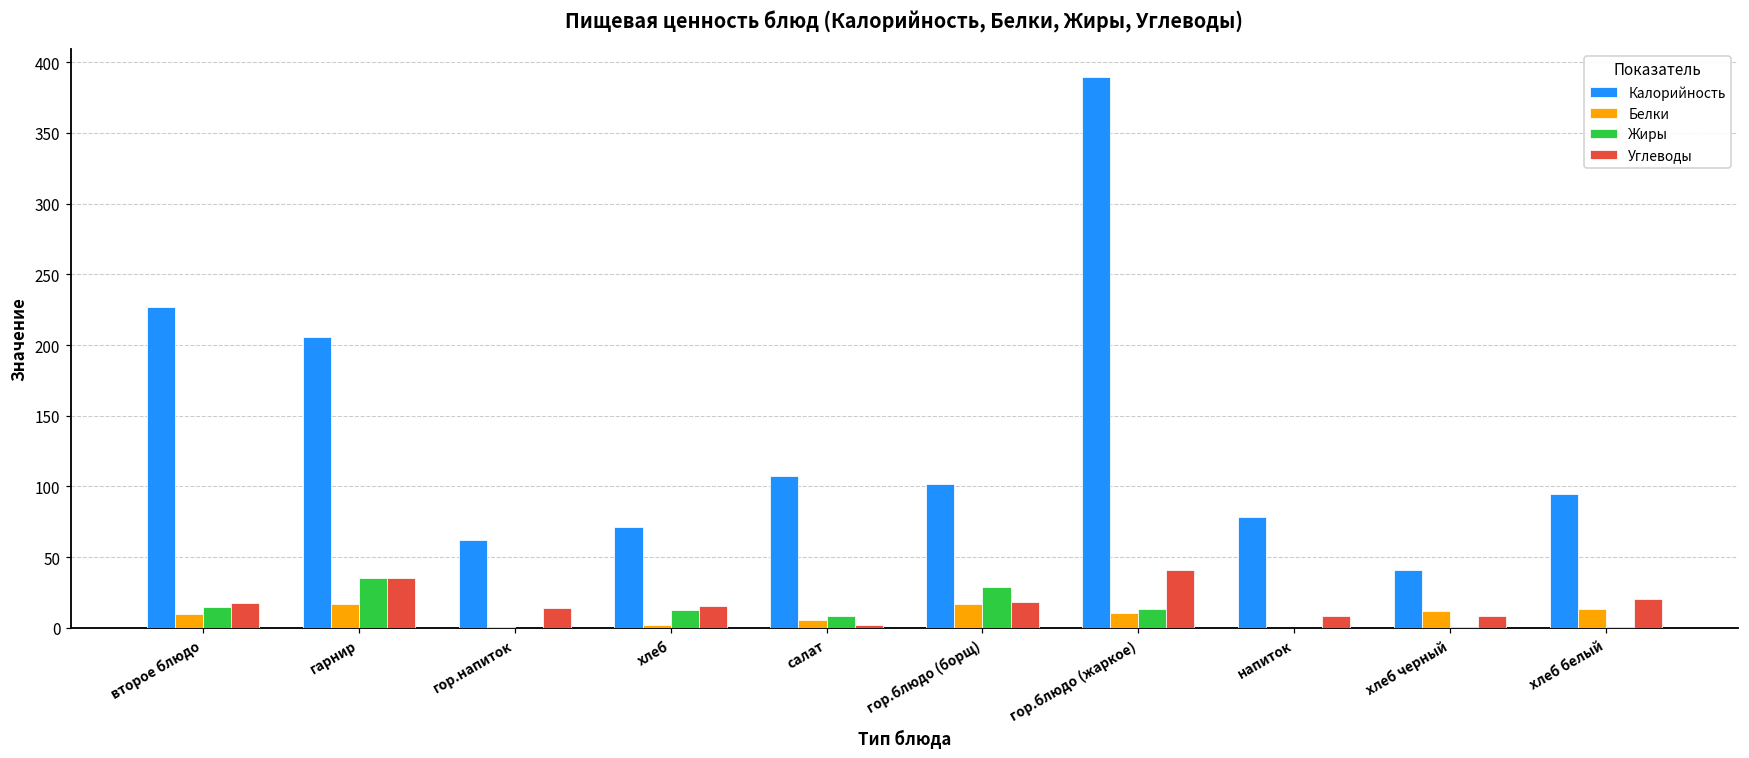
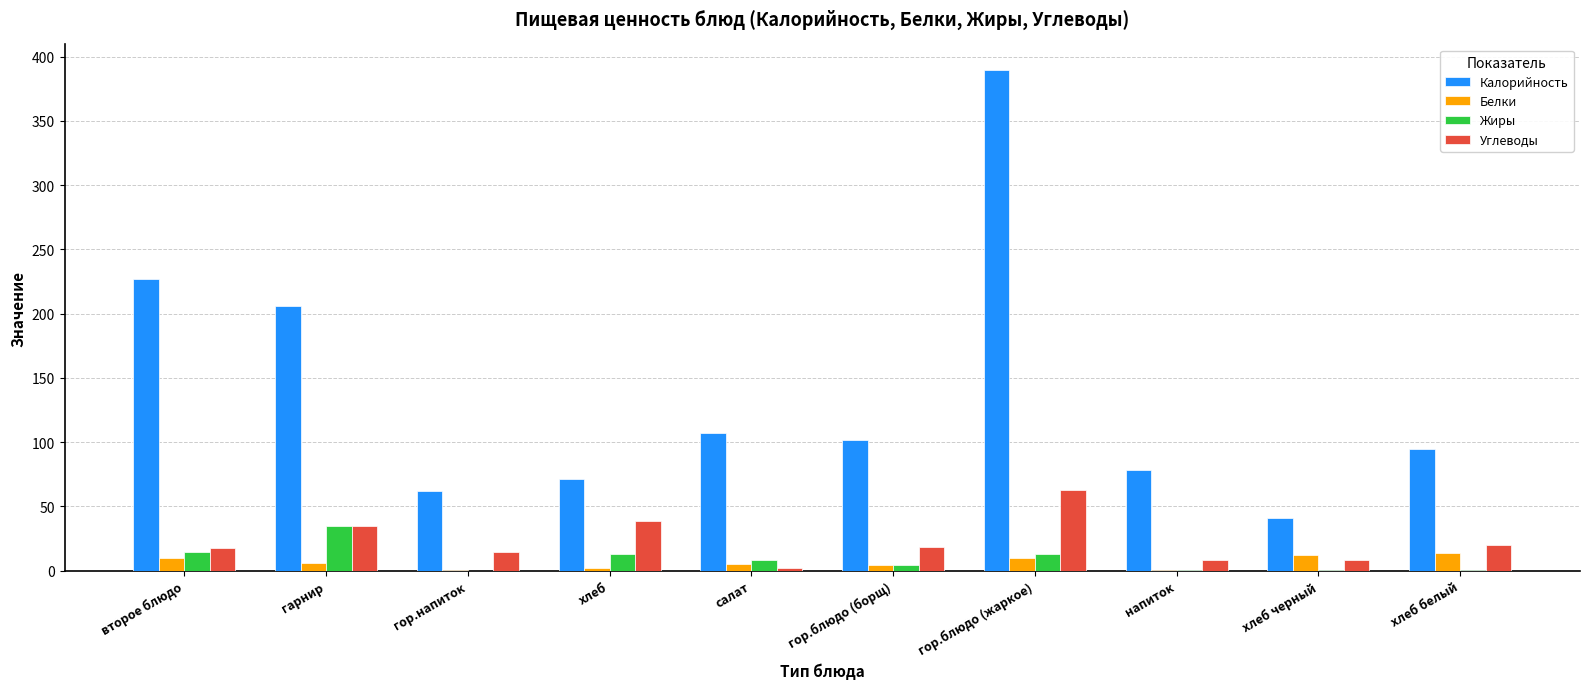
  {
    "Калорийность": {
      "второе блюдо": 227,
      "гарнир": 206,
      "гор.напиток": 62,
      "хлеб": 71,
      "салат": 107,
      "гор.блюдо (борщ)": 102,
      "гор.блюдо (жаркое)": 390,
      "напиток": 78,
      "хлеб черный": 41,
      "хлеб белый": 95
    },
    "Белки": {
      "второе блюдо": 10,
-     "гарнир": 17,
+     "гарнир": 6,
      "хлеб": 2,
      "салат": 5,
-     "гор.блюдо (борщ)": 17,
+     "гор.блюдо (борщ)": 5,
      "гор.блюдо (жаркое)": 10,
      "хлеб черный": 12,
      "хлеб белый": 13
    },
    "Жиры": {
      "второе блюдо": 15,
      "гарнир": 35,
      "гор.напиток": 0,
      "хлеб": 13,
      "салат": 9,
-     "гор.блюдо (борщ)": 29,
+     "гор.блюдо (борщ)": 5,
      "гор.блюдо (жаркое)": 13
    },
    "Углеводы": {
      "второе блюдо": 17,
      "гарнир": 35,
      "гор.напиток": 14,
-     "хлеб": 15,
+     "хлеб": 39,
      "салат": 2,
      "гор.блюдо (борщ)": 18,
-     "гор.блюдо (жаркое)": 41,
+     "гор.блюдо (жаркое)": 63,
      "напиток": 8,
      "хлеб черный": 9,
      "хлеб белый": 20
    }
  }
